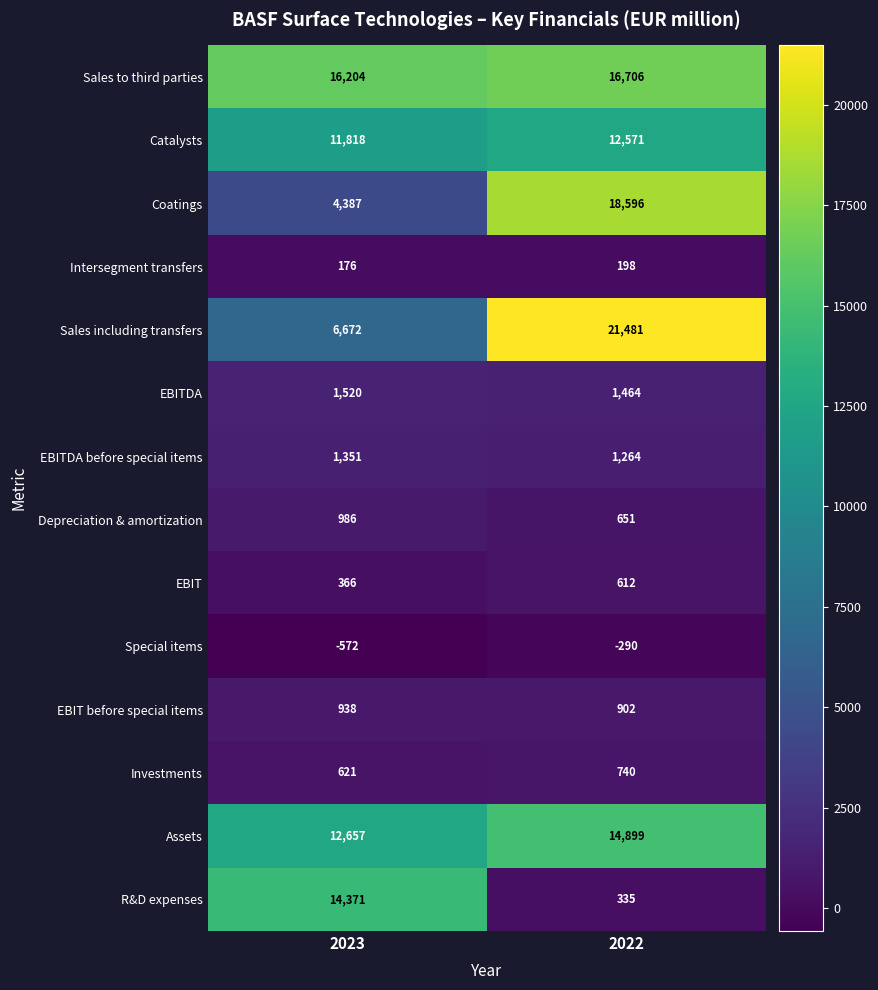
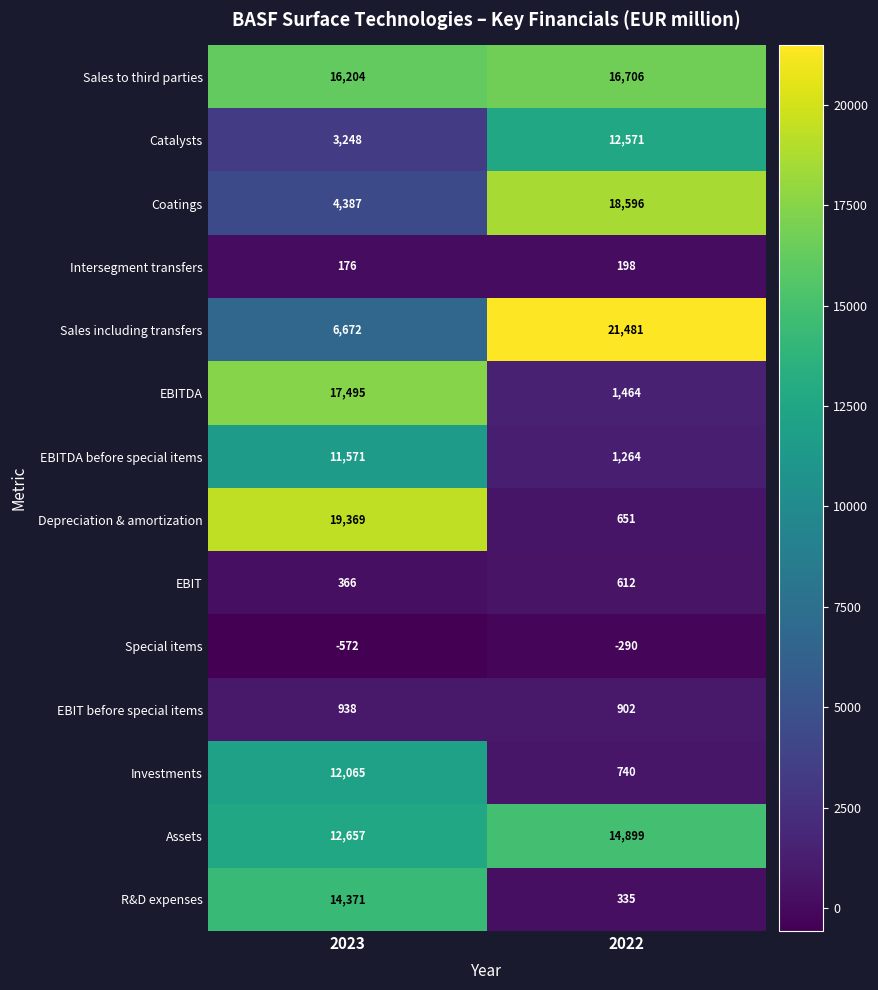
  {
    "Sales to third parties": {
      "2023": "16,204",
      "2022": "16,706"
    },
    "Catalysts": {
-     "2023": "11,818",
+     "2023": "3,248",
      "2022": "12,571"
    },
    "Coatings": {
      "2023": "4,387",
      "2022": "18,596"
    },
    "Intersegment transfers": {
      "2023": "176",
      "2022": "198"
    },
    "Sales including transfers": {
      "2023": "6,672",
      "2022": "21,481"
    },
    "EBITDA": {
-     "2023": "1,520",
+     "2023": "17,495",
      "2022": "1,464"
    },
    "EBITDA before special items": {
-     "2023": "1,351",
+     "2023": "11,571",
      "2022": "1,264"
    },
    "Depreciation & amortization": {
-     "2023": "986",
+     "2023": "19,369",
      "2022": "651"
    },
    "EBIT": {
      "2023": "366",
      "2022": "612"
    },
    "Special items": {
      "2023": "-572",
      "2022": "-290"
    },
    "EBIT before special items": {
      "2023": "938",
      "2022": "902"
    },
    "Investments": {
-     "2023": "621",
+     "2023": "12,065",
      "2022": "740"
    },
    "Assets": {
      "2023": "12,657",
      "2022": "14,899"
    },
    "R&D expenses": {
      "2023": "14,371",
      "2022": "335"
    }
  }
